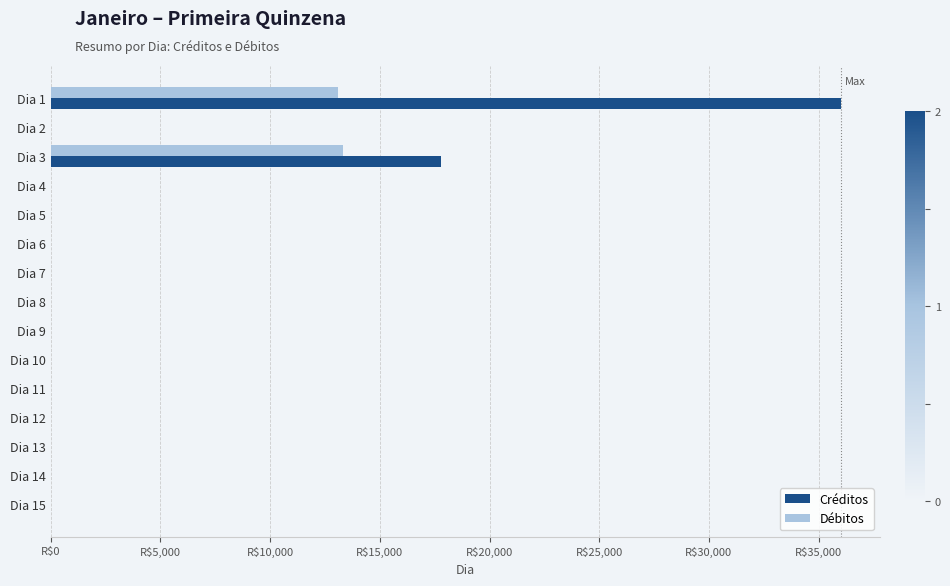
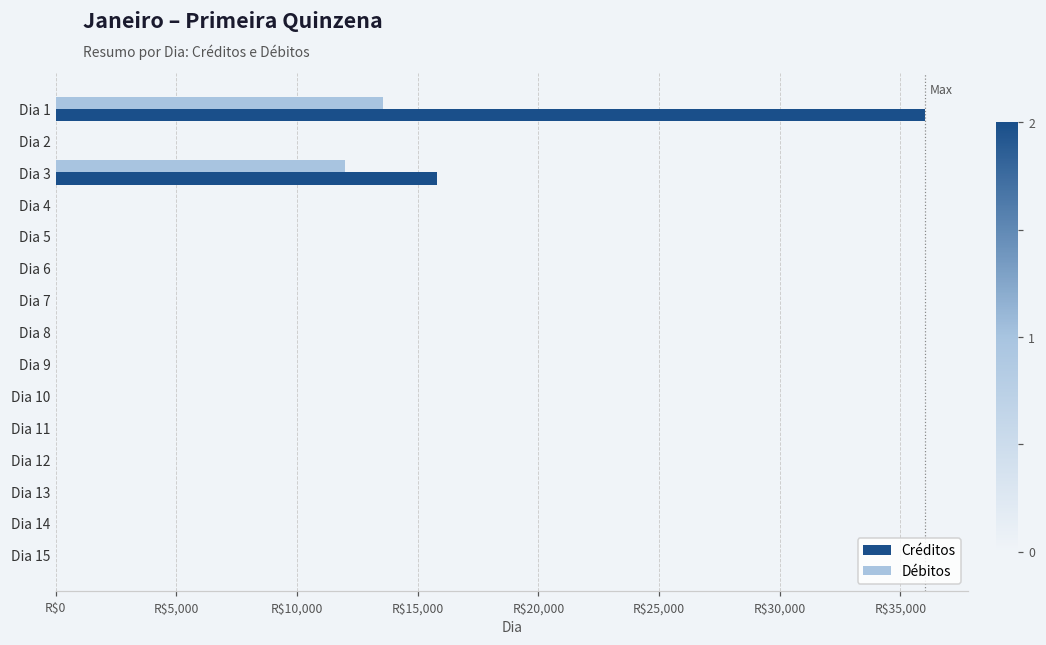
  {
    "Créditos": {
      "Dia 1": "R$36,000",
      "Dia 2": "R$0",
-     "Dia 3": "R$17,800",
+     "Dia 3": "R$15,800",
      "Dia 4": "R$0",
      "Dia 5": "R$0",
      "Dia 6": "R$0",
      "Dia 7": "R$0",
      "Dia 8": "R$0",
      "Dia 9": "R$0",
      "Dia 10": "R$0",
      "Dia 11": "R$0",
      "Dia 12": "R$0",
      "Dia 13": "R$0",
      "Dia 14": "R$0",
      "Dia 15": "R$0"
    },
    "Débitos": {
-     "Dia 1": "R$13,100",
+     "Dia 1": "R$13,600",
      "Dia 2": "R$0",
-     "Dia 3": "R$13,300",
+     "Dia 3": "R$12,000",
      "Dia 4": "R$0",
      "Dia 5": "R$0",
      "Dia 6": "R$0",
      "Dia 7": "R$0",
      "Dia 8": "R$0",
      "Dia 9": "R$0",
      "Dia 10": "R$0",
      "Dia 11": "R$0",
      "Dia 12": "R$0",
      "Dia 13": "R$0",
      "Dia 14": "R$0",
      "Dia 15": "R$0"
    }
  }
